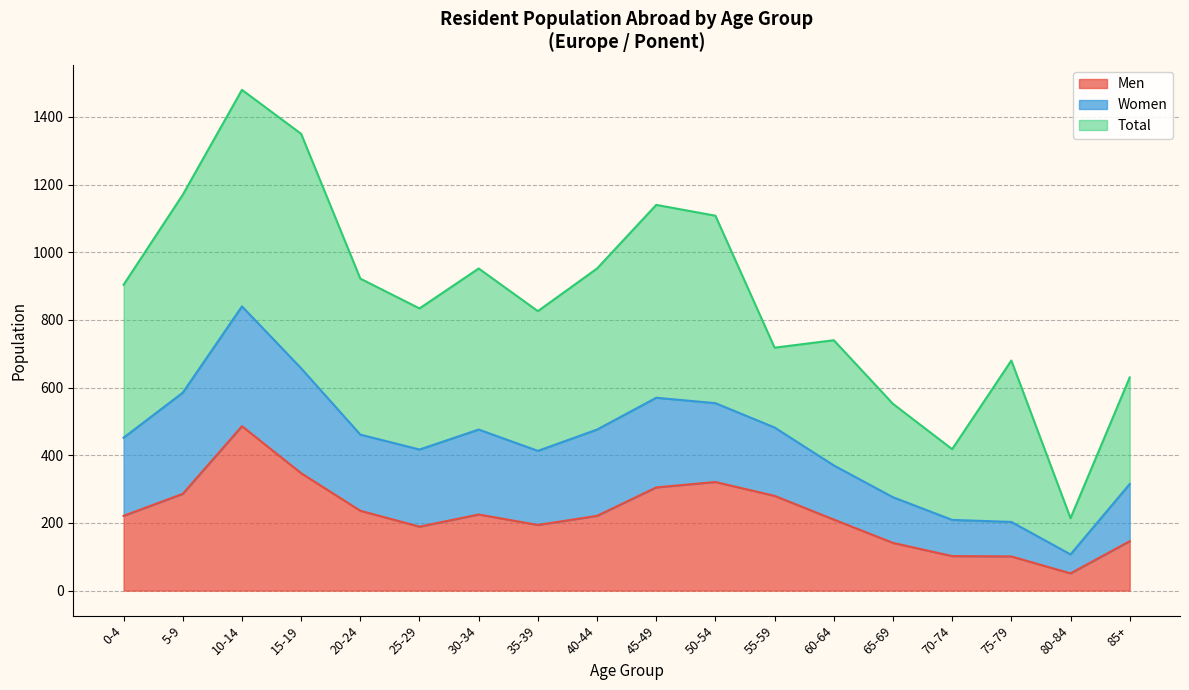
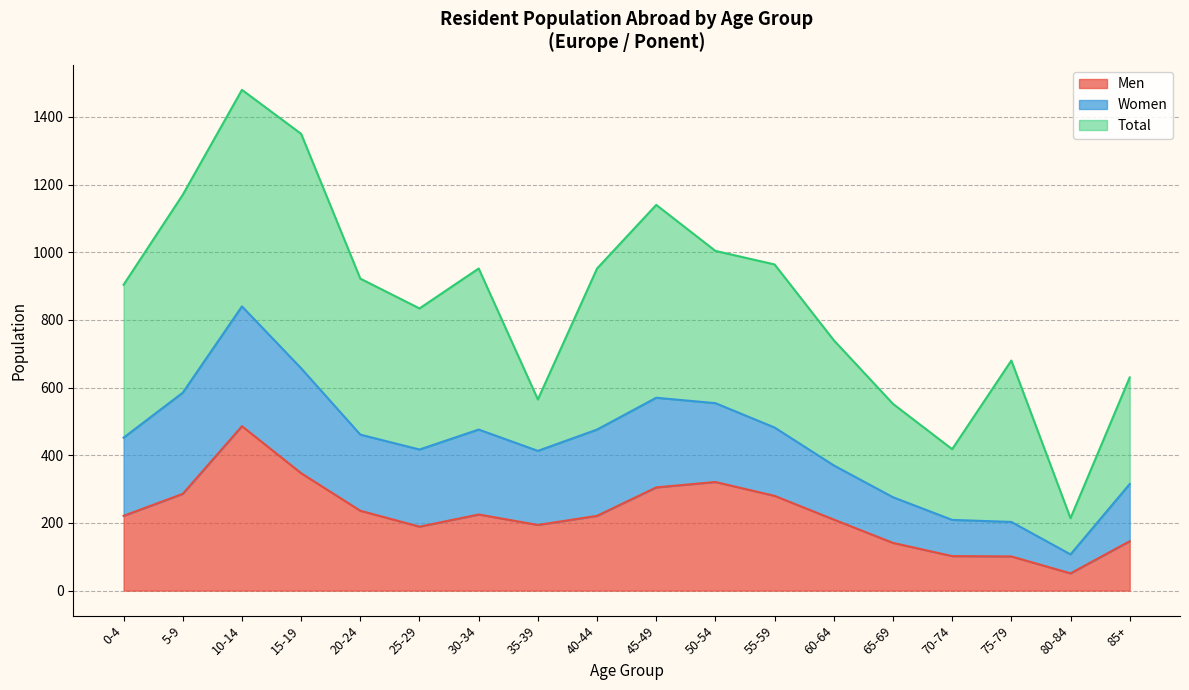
  {
    "Men": {
      "0-4": 220,
      "5-9": 290,
      "10-14": 490,
      "15-19": 350,
      "20-24": 240,
      "25-29": 190,
      "30-34": 230,
      "35-39": 190,
      "40-44": 220,
      "45-49": 310,
      "50-54": 320,
      "55-59": 280,
      "60-64": 210,
      "65-69": 140,
      "70-74": 100,
      "75-79": 100,
      "80-84": 50,
      "85+": 150
    },
    "Women": {
      "0-4": 230,
      "5-9": 300,
      "10-14": 350,
      "15-19": 310,
      "20-24": 230,
      "25-29": 230,
      "30-34": 250,
      "35-39": 220,
      "40-44": 260,
      "45-49": 270,
      "50-54": 230,
      "55-59": 200,
      "60-64": 160,
      "65-69": 140,
      "70-74": 110,
      "75-79": 100,
      "80-84": 60,
      "85+": 170
    },
    "Total": {
      "0-4": 450,
      "5-9": 590,
      "10-14": 640,
      "15-19": 690,
      "20-24": 460,
      "25-29": 420,
      "30-34": 480,
-     "35-39": 410,
+     "35-39": 150,
      "40-44": 480,
      "45-49": 570,
-     "50-54": 550,
-     "55-59": 240,
+     "50-54": 450,
+     "55-59": 480,
      "60-64": 370,
      "65-69": 280,
      "70-74": 210,
      "75-79": 480,
      "80-84": 110,
      "85+": 320
    }
  }
